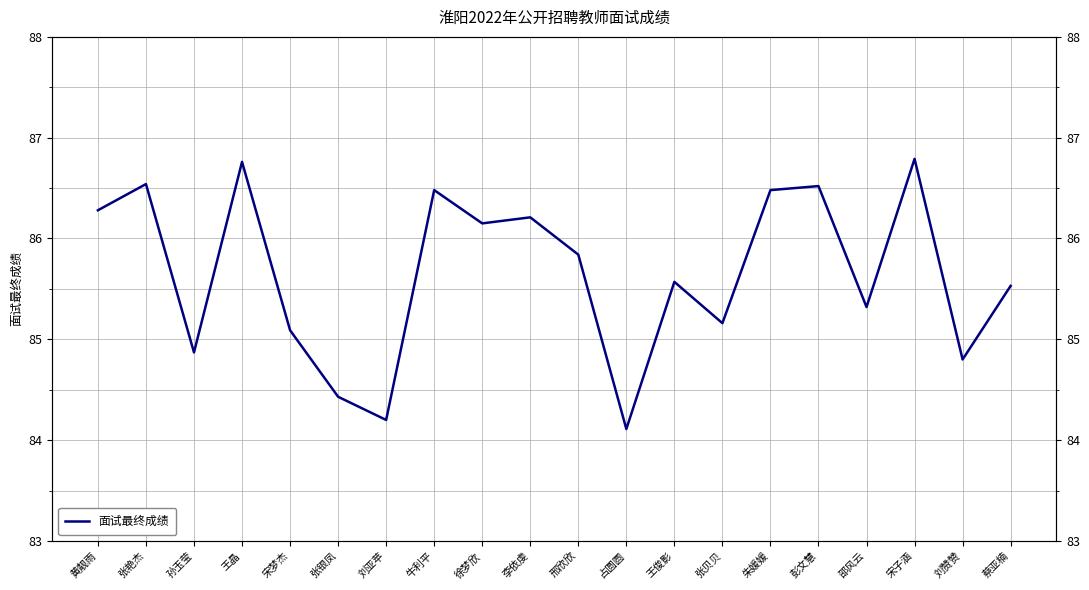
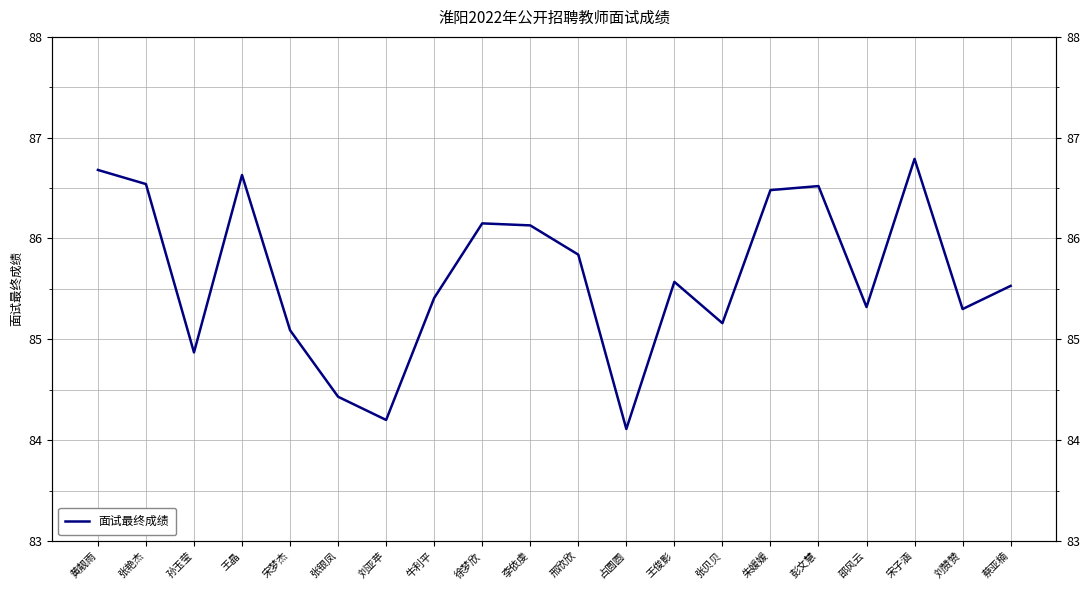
  {
-   "黄靓雨": 86.28,
+   "黄靓雨": 86.68,
    "张艳杰": 86.54,
    "孙玉莹": 84.87,
-   "王晶": 86.76,
+   "王晶": 86.63,
    "宋梦杰": 85.09,
    "张银凤": 84.43,
    "刘亚苹": 84.20,
-   "牛利平": 86.48,
+   "牛利平": 85.41,
    "徐梦欣": 86.15,
-   "李依虔": 86.21,
+   "李依虔": 86.13,
    "邢欣欣": 85.84,
    "占圆圆": 84.11,
    "王俊影": 85.57,
    "张贝贝": 85.16,
    "朱媛媛": 86.48,
    "彭文慧": 86.52,
    "邵风云": 85.32,
    "宋子涵": 86.79,
-   "刘赞赞": 84.8,
+   "刘赞赞": 85.3,
    "蔡亚楠": 85.53
  }
